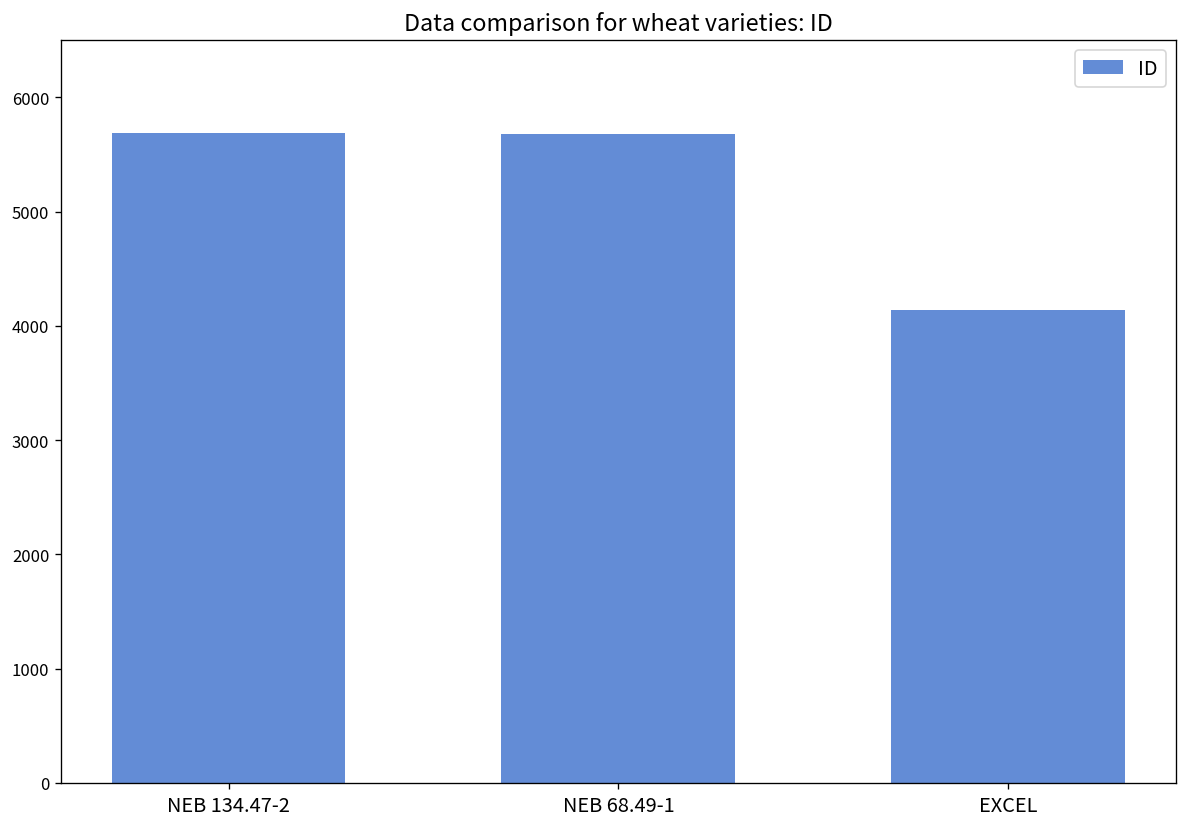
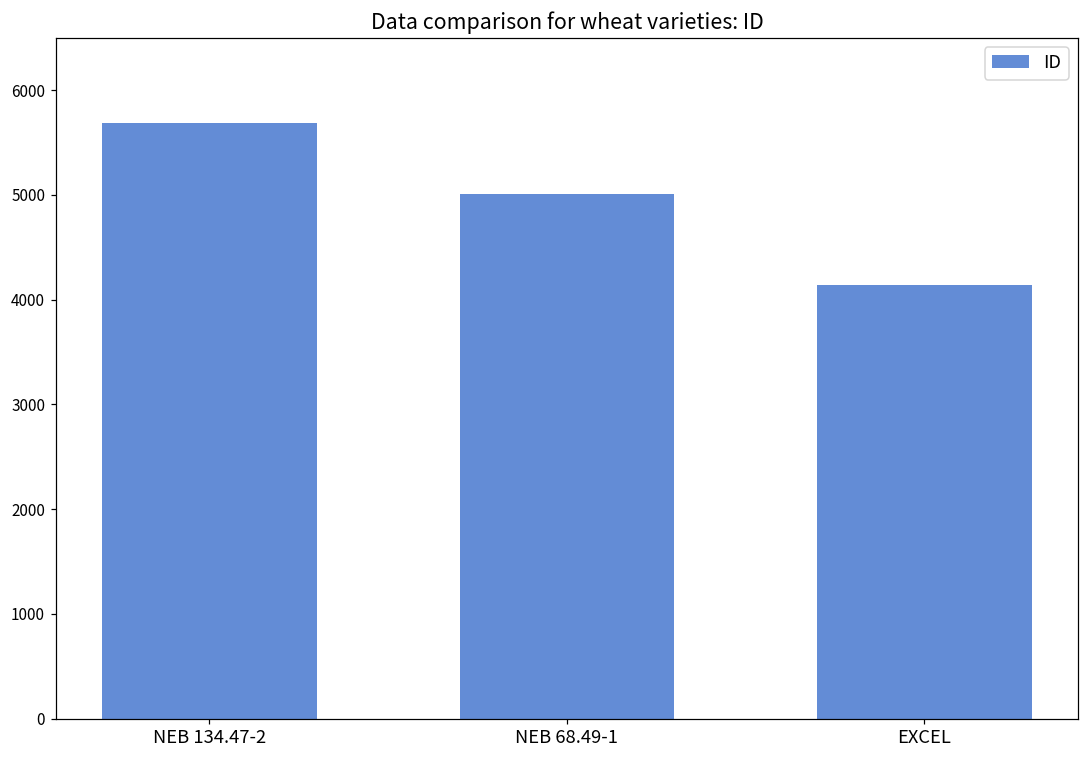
  {
    "NEB 134.47-2": 5700,
-   "NEB 68.49-1": 5700,
+   "NEB 68.49-1": 5000,
    "EXCEL": 4100
  }
